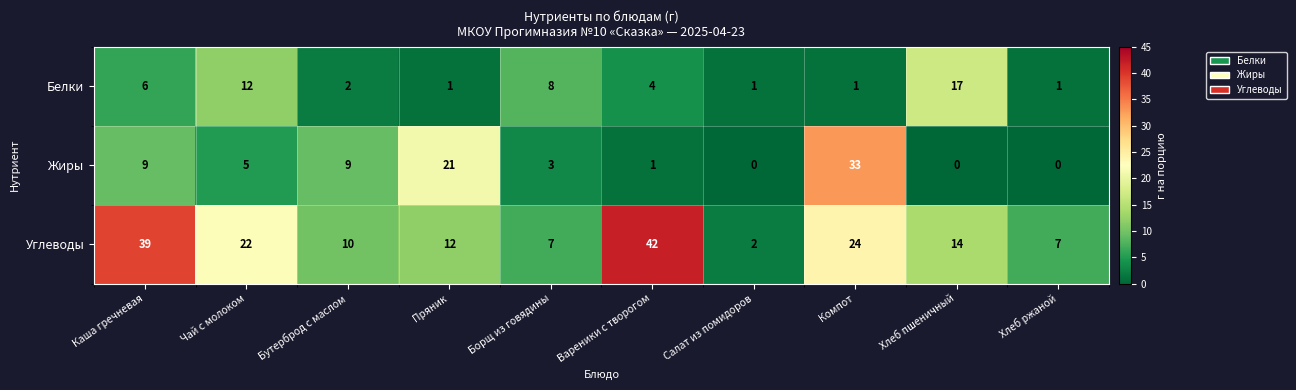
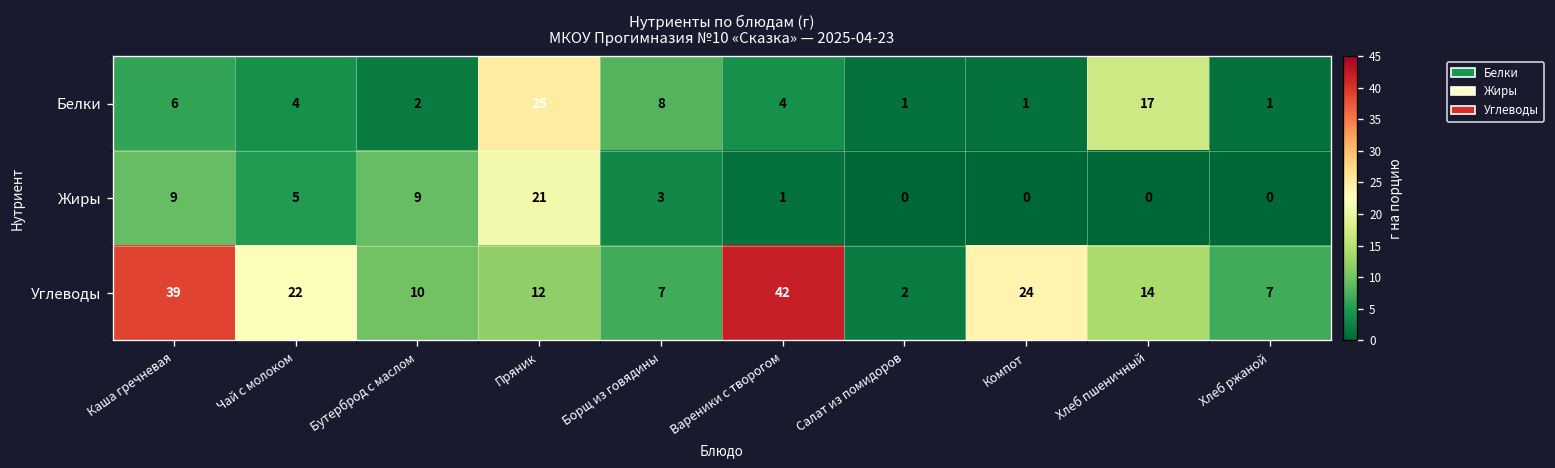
  {
    "Белки": {
      "Каша гречневая": 6,
-     "Чай с молоком": 12,
+     "Чай с молоком": 4,
      "Бутерброд с маслом": 2,
-     "Пряник": 1,
+     "Пряник": 25,
      "Борщ из говядины": 8,
      "Вареники с творогом": 4,
      "Салат из помидоров": 1,
      "Компот": 1,
      "Хлеб пшеничный": 17,
      "Хлеб ржаной": 1
    },
    "Жиры": {
      "Каша гречневая": 9,
      "Чай с молоком": 5,
      "Бутерброд с маслом": 9,
      "Пряник": 21,
      "Борщ из говядины": 3,
      "Вареники с творогом": 1,
      "Салат из помидоров": 0,
-     "Компот": 33,
+     "Компот": 0,
      "Хлеб пшеничный": 0,
      "Хлеб ржаной": 0
    },
    "Углеводы": {
      "Каша гречневая": 39,
      "Чай с молоком": 22,
      "Бутерброд с маслом": 10,
      "Пряник": 12,
      "Борщ из говядины": 7,
      "Вареники с творогом": 42,
      "Салат из помидоров": 2,
      "Компот": 24,
      "Хлеб пшеничный": 14,
      "Хлеб ржаной": 7
    }
  }
